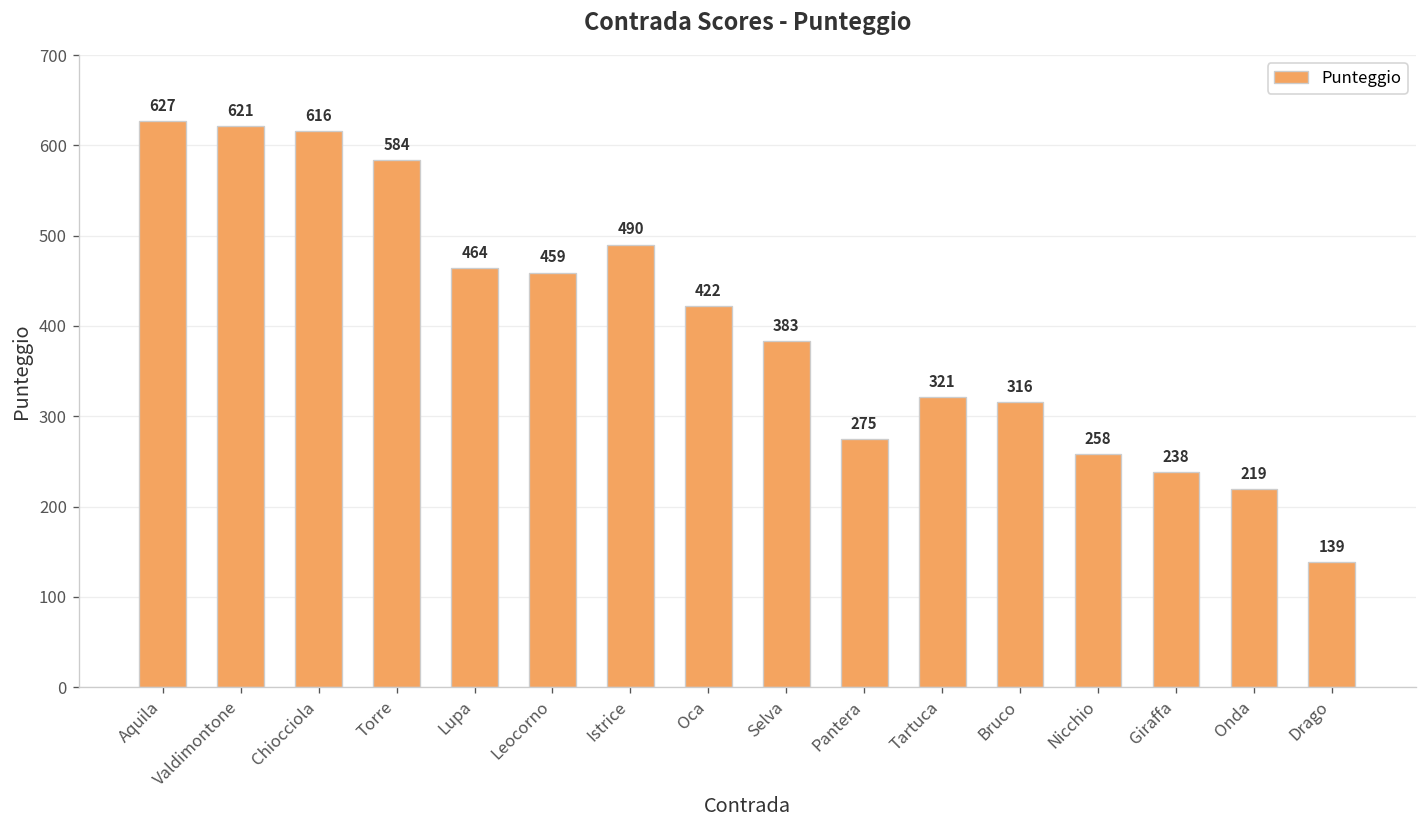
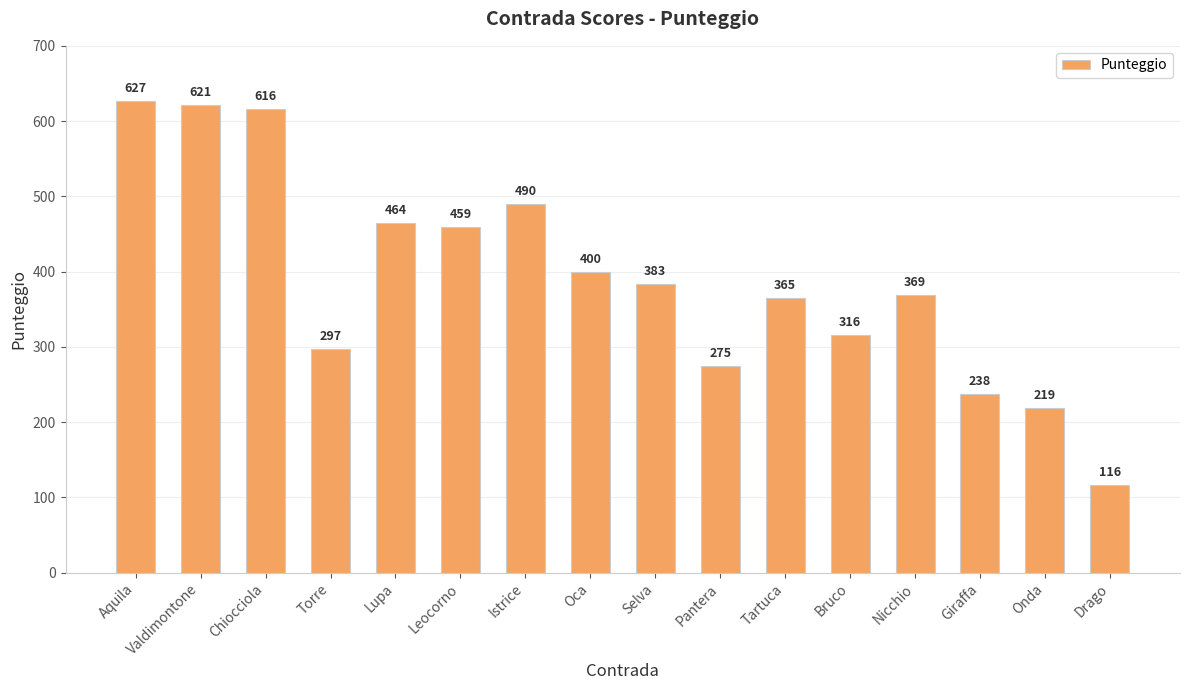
  {
    "Aquila": 627,
    "Valdimontone": 621,
    "Chiocciola": 616,
-   "Torre": 584,
+   "Torre": 297,
    "Lupa": 464,
    "Leocorno": 459,
    "Istrice": 490,
-   "Oca": 422,
+   "Oca": 400,
    "Selva": 383,
    "Pantera": 275,
-   "Tartuca": 321,
+   "Tartuca": 365,
    "Bruco": 316,
-   "Nicchio": 258,
+   "Nicchio": 369,
    "Giraffa": 238,
    "Onda": 219,
-   "Drago": 139
+   "Drago": 116
  }
